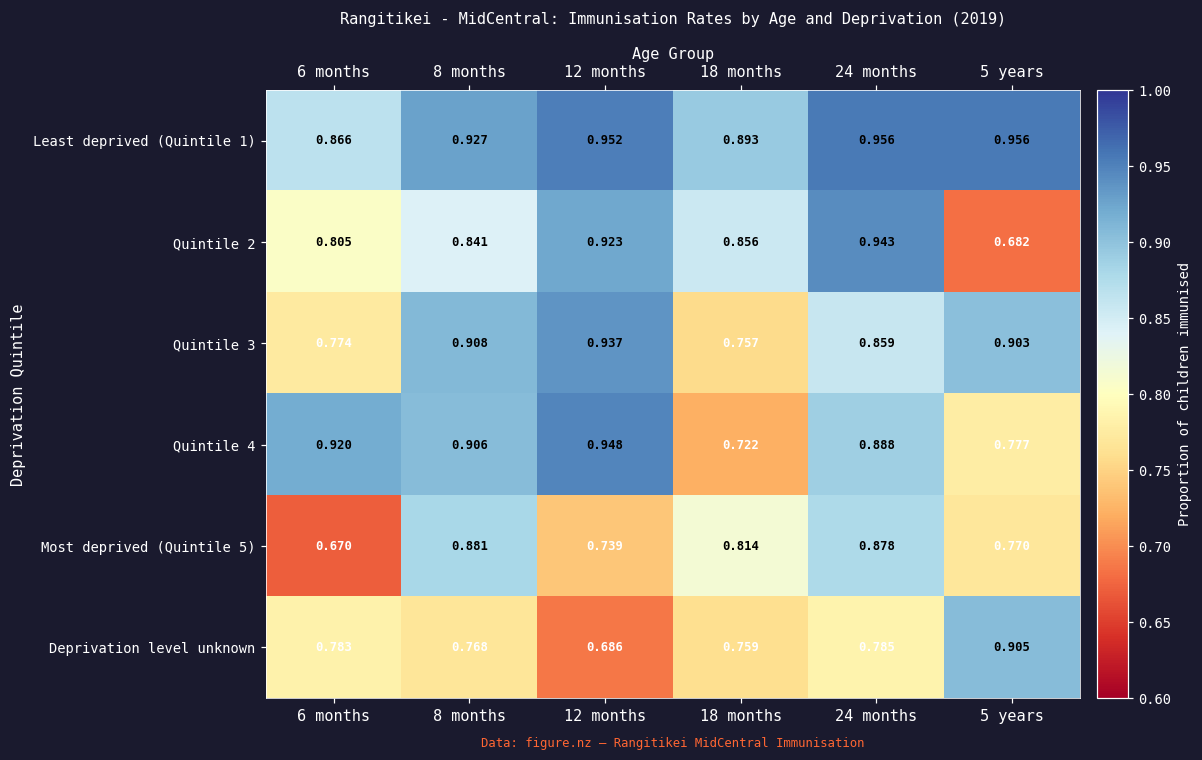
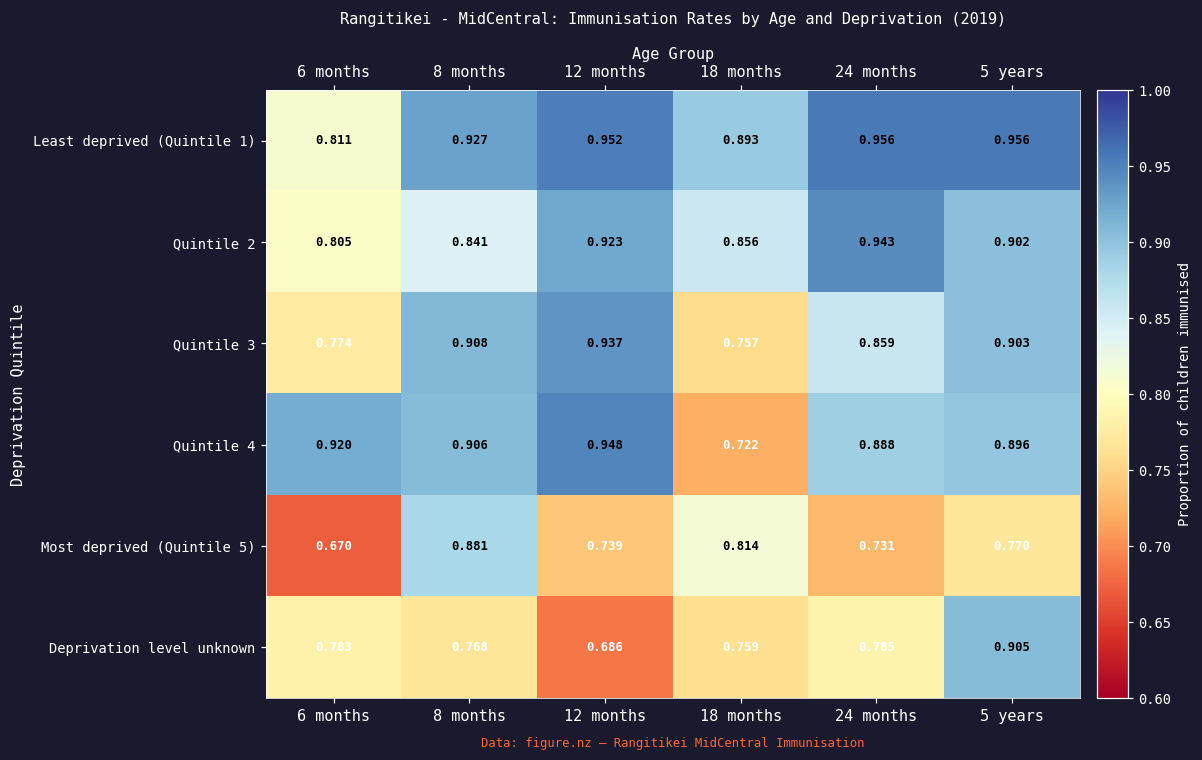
  {
    "Least deprived (Quintile 1)": {
-     "6 months": 0.866,
+     "6 months": 0.811,
      "8 months": 0.927,
      "12 months": 0.952,
      "18 months": 0.893,
      "24 months": 0.956,
      "5 years": 0.956
    },
    "Quintile 2": {
      "6 months": 0.805,
      "8 months": 0.841,
      "12 months": 0.923,
      "18 months": 0.856,
      "24 months": 0.943,
-     "5 years": 0.682
+     "5 years": 0.902
    },
    "Quintile 3": {
      "6 months": 0.774,
      "8 months": 0.908,
      "12 months": 0.937,
      "18 months": 0.757,
      "24 months": 0.859,
      "5 years": 0.903
    },
    "Quintile 4": {
      "6 months": 0.920,
      "8 months": 0.906,
      "12 months": 0.948,
      "18 months": 0.722,
      "24 months": 0.888,
-     "5 years": 0.777
+     "5 years": 0.896
    },
    "Most deprived (Quintile 5)": {
      "6 months": 0.670,
      "8 months": 0.881,
      "12 months": 0.739,
      "18 months": 0.814,
-     "24 months": 0.878,
+     "24 months": 0.731,
      "5 years": 0.770
    },
    "Deprivation level unknown": {
      "6 months": 0.783,
      "8 months": 0.768,
      "12 months": 0.686,
      "18 months": 0.759,
      "24 months": 0.785,
      "5 years": 0.905
    }
  }
